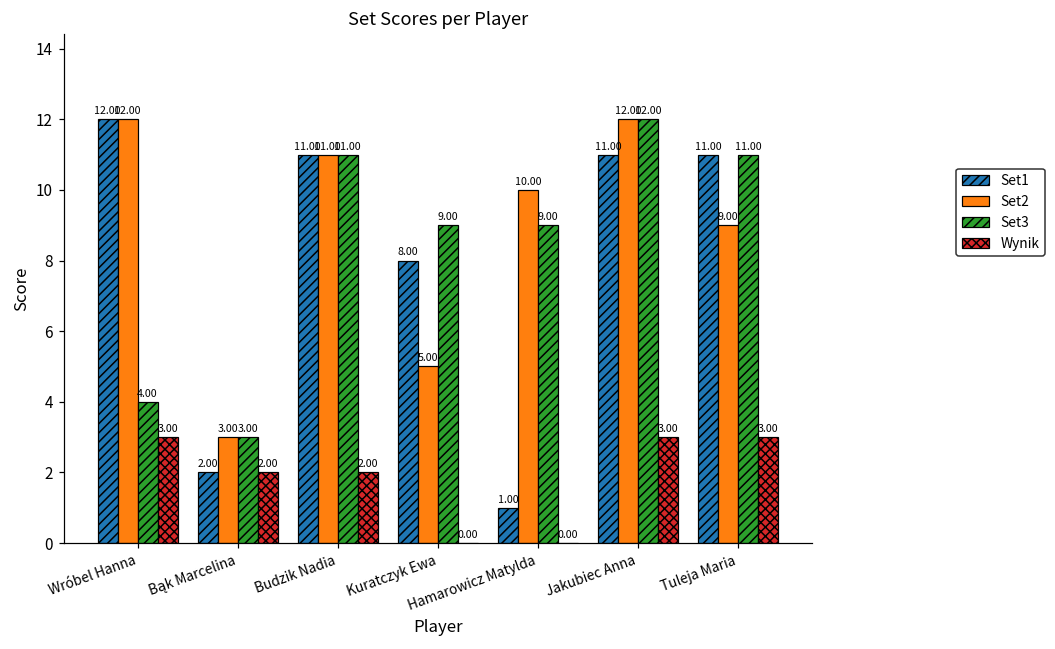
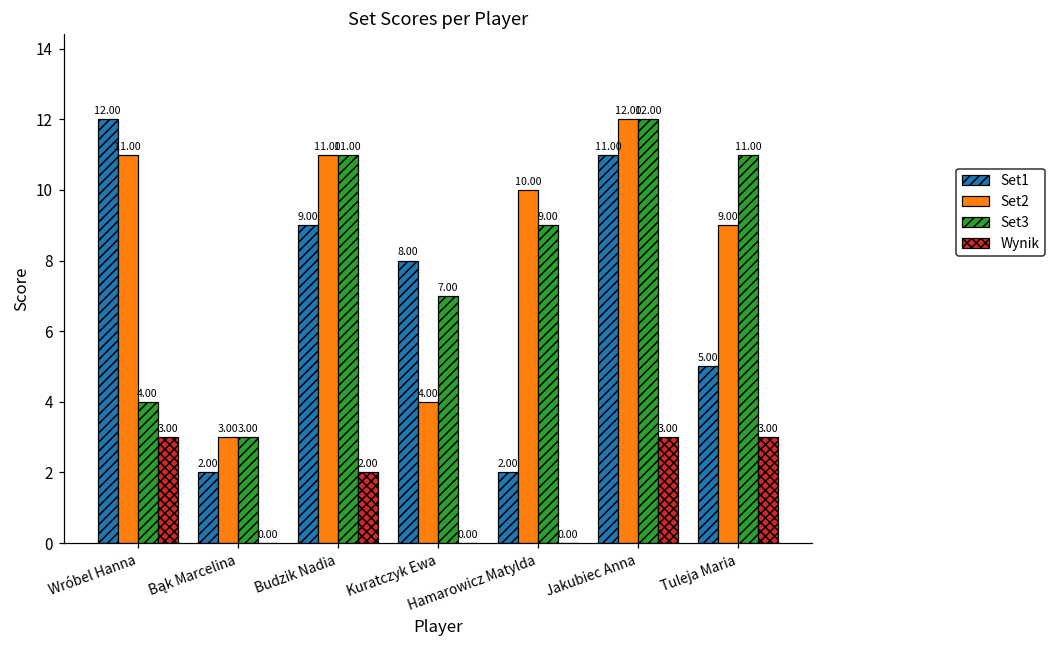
  {
    "Set1": {
      "Bąk Marcelina": 2.00,
-     "Budzik Nadia": 11.00,
+     "Budzik Nadia": 9.00,
      "Kuratczyk Ewa": 8.00,
-     "Hamarowicz Matylda": 1.00,
+     "Hamarowicz Matylda": 2.00,
      "Jakubiec Anna": 11.00,
-     "Tuleja Maria": 11.00
+     "Tuleja Maria": 5.00
    },
    "Set2": {
-     "Wróbel Hanna": 12.00,
+     "Wróbel Hanna": 11.00,
      "Bąk Marcelina": 3.00,
-     "Kuratczyk Ewa": 5.00,
+     "Kuratczyk Ewa": 4.00,
      "Hamarowicz Matylda": 10.00,
      "Tuleja Maria": 9.00
    },
    "Set3": {
      "Wróbel Hanna": 4.00,
      "Bąk Marcelina": 3.00,
-     "Kuratczyk Ewa": 9.00,
+     "Kuratczyk Ewa": 7.00,
      "Hamarowicz Matylda": 9.00,
      "Tuleja Maria": 11.00
    },
    "Wynik": {
      "Wróbel Hanna": 3.00,
-     "Bąk Marcelina": 2.00,
+     "Bąk Marcelina": 0.00,
      "Budzik Nadia": 2.00,
      "Kuratczyk Ewa": 0.00,
      "Hamarowicz Matylda": 0.00,
      "Jakubiec Anna": 3.00,
      "Tuleja Maria": 3.00
    }
  }
